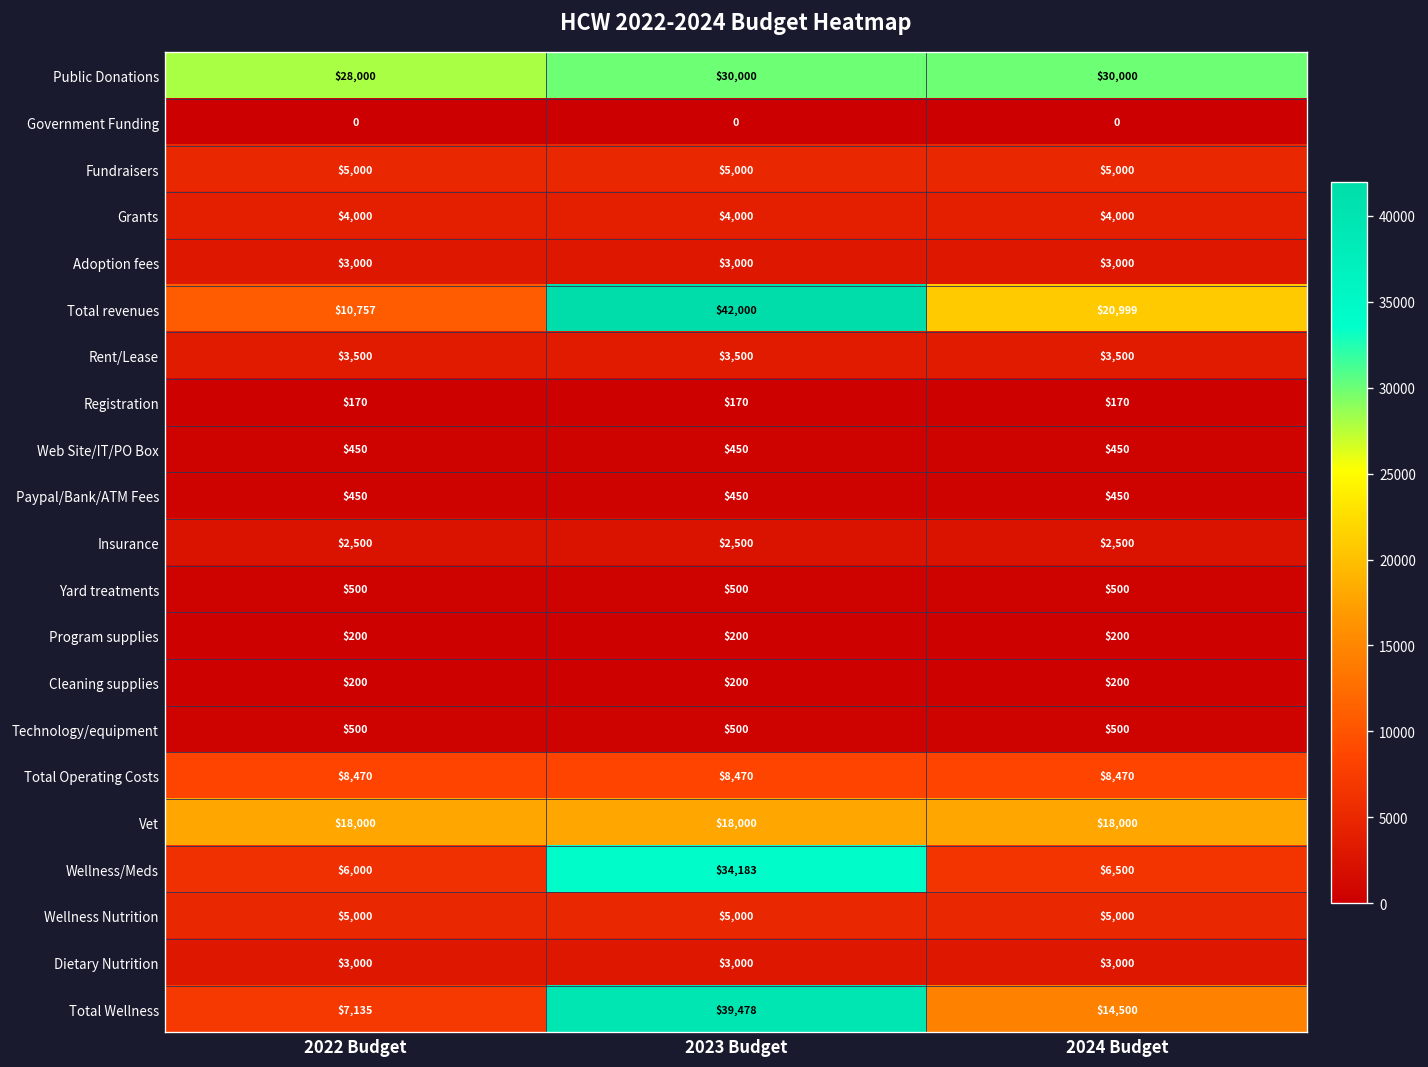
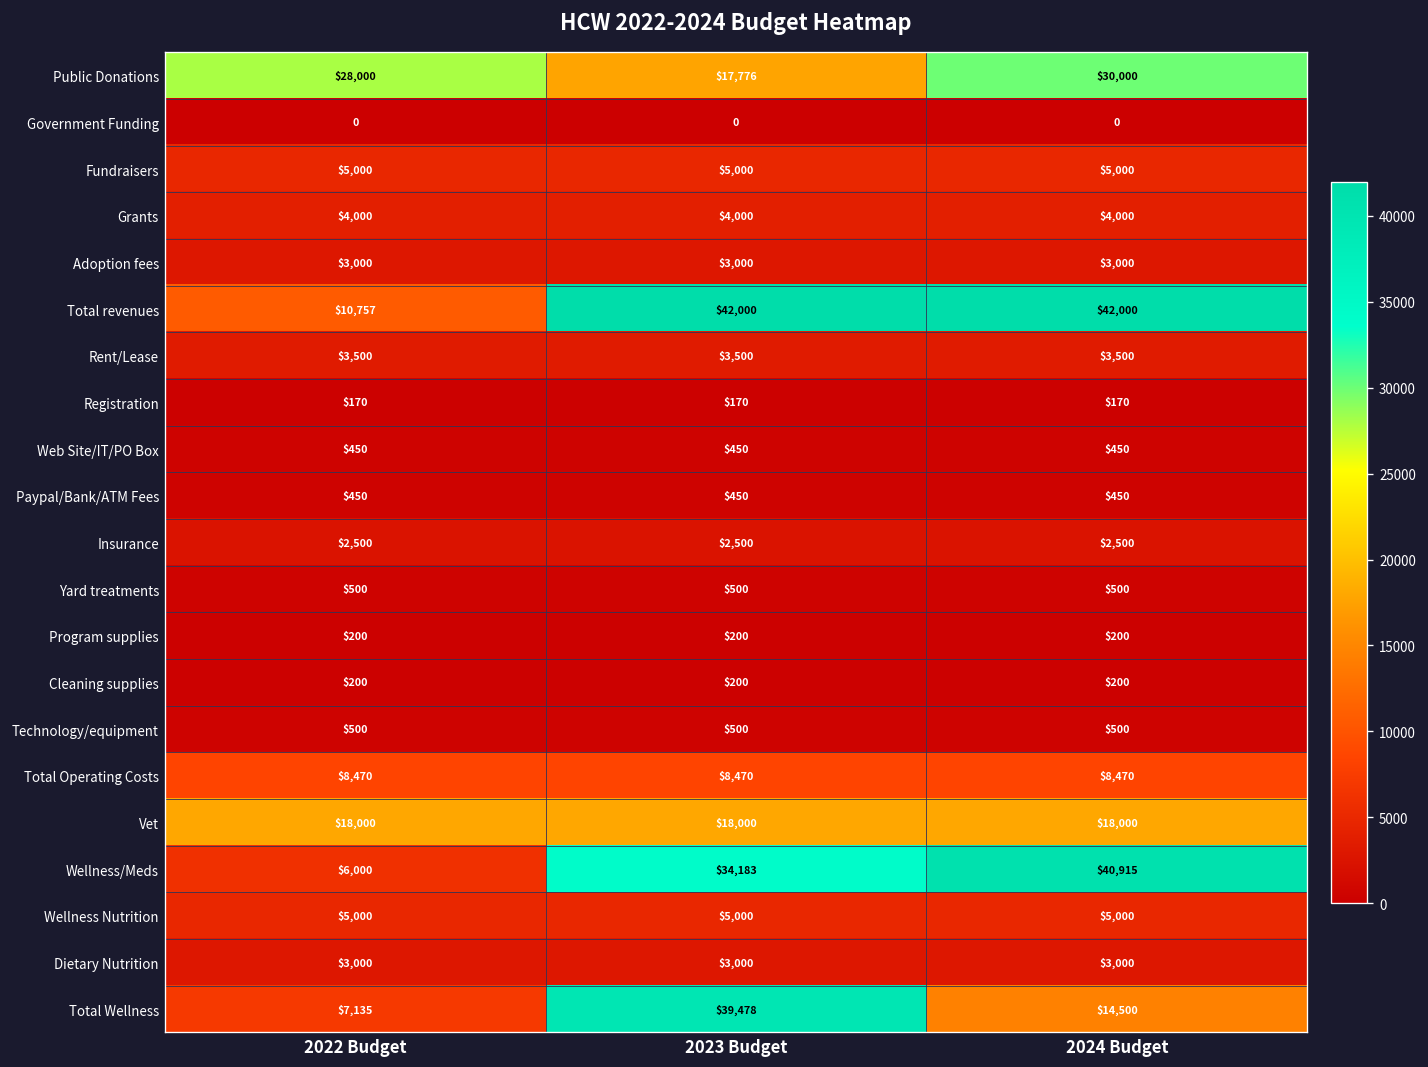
  {
    "Public Donations": {
      "2022 Budget": "$28,000",
-     "2023 Budget": "$30,000",
+     "2023 Budget": "$17,776",
      "2024 Budget": "$30,000"
    },
    "Government Funding": {
      "2022 Budget": "0",
      "2023 Budget": "0",
      "2024 Budget": "0"
    },
    "Fundraisers": {
      "2022 Budget": "$5,000",
      "2023 Budget": "$5,000",
      "2024 Budget": "$5,000"
    },
    "Grants": {
      "2022 Budget": "$4,000",
      "2023 Budget": "$4,000",
      "2024 Budget": "$4,000"
    },
    "Adoption fees": {
      "2022 Budget": "$3,000",
      "2023 Budget": "$3,000",
      "2024 Budget": "$3,000"
    },
    "Total revenues": {
      "2022 Budget": "$10,757",
      "2023 Budget": "$42,000",
-     "2024 Budget": "$20,999"
+     "2024 Budget": "$42,000"
    },
    "Rent/Lease": {
      "2022 Budget": "$3,500",
      "2023 Budget": "$3,500",
      "2024 Budget": "$3,500"
    },
    "Registration": {
      "2022 Budget": "$170",
      "2023 Budget": "$170",
      "2024 Budget": "$170"
    },
    "Web Site/IT/PO Box": {
      "2022 Budget": "$450",
      "2023 Budget": "$450",
      "2024 Budget": "$450"
    },
    "Paypal/Bank/ATM Fees": {
      "2022 Budget": "$450",
      "2023 Budget": "$450",
      "2024 Budget": "$450"
    },
    "Insurance": {
      "2022 Budget": "$2,500",
      "2023 Budget": "$2,500",
      "2024 Budget": "$2,500"
    },
    "Yard treatments": {
      "2022 Budget": "$500",
      "2023 Budget": "$500",
      "2024 Budget": "$500"
    },
    "Program supplies": {
      "2022 Budget": "$200",
      "2023 Budget": "$200",
      "2024 Budget": "$200"
    },
    "Cleaning supplies": {
      "2022 Budget": "$200",
      "2023 Budget": "$200",
      "2024 Budget": "$200"
    },
    "Technology/equipment": {
      "2022 Budget": "$500",
      "2023 Budget": "$500",
      "2024 Budget": "$500"
    },
    "Total Operating Costs": {
      "2022 Budget": "$8,470",
      "2023 Budget": "$8,470",
      "2024 Budget": "$8,470"
    },
    "Vet": {
      "2022 Budget": "$18,000",
      "2023 Budget": "$18,000",
      "2024 Budget": "$18,000"
    },
    "Wellness/Meds": {
      "2022 Budget": "$6,000",
      "2023 Budget": "$34,183",
-     "2024 Budget": "$6,500"
+     "2024 Budget": "$40,915"
    },
    "Wellness Nutrition": {
      "2022 Budget": "$5,000",
      "2023 Budget": "$5,000",
      "2024 Budget": "$5,000"
    },
    "Dietary Nutrition": {
      "2022 Budget": "$3,000",
      "2023 Budget": "$3,000",
      "2024 Budget": "$3,000"
    },
    "Total Wellness": {
      "2022 Budget": "$7,135",
      "2023 Budget": "$39,478",
      "2024 Budget": "$14,500"
    }
  }
